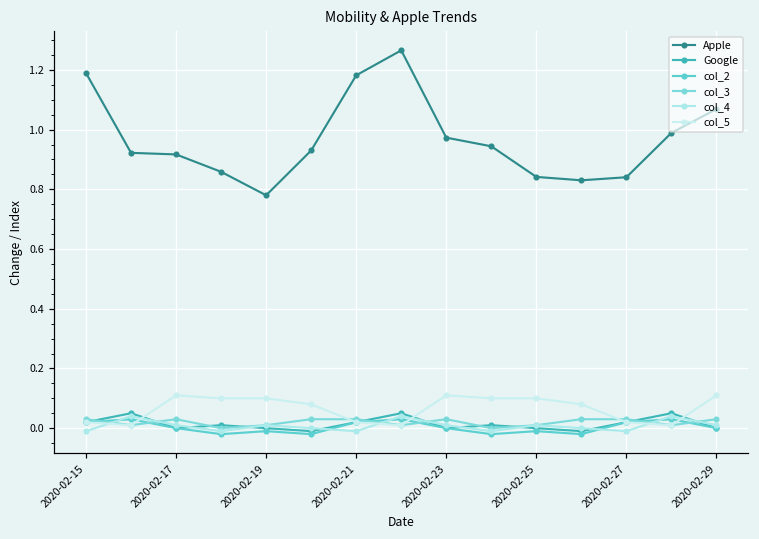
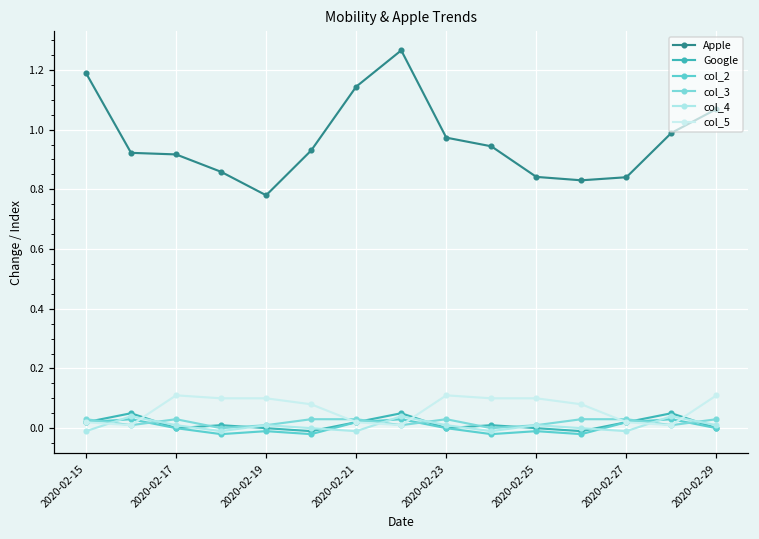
  {
    "Apple": {
      "2020-02-15": 1.19,
      "2020-02-17": 0.92,
      "2020-02-19": 0.78,
-     "2020-02-21": 1.18,
+     "2020-02-21": 1.14,
      "2020-02-23": 0.97,
      "2020-02-25": 0.84,
      "2020-02-27": 0.84
    }
  }
